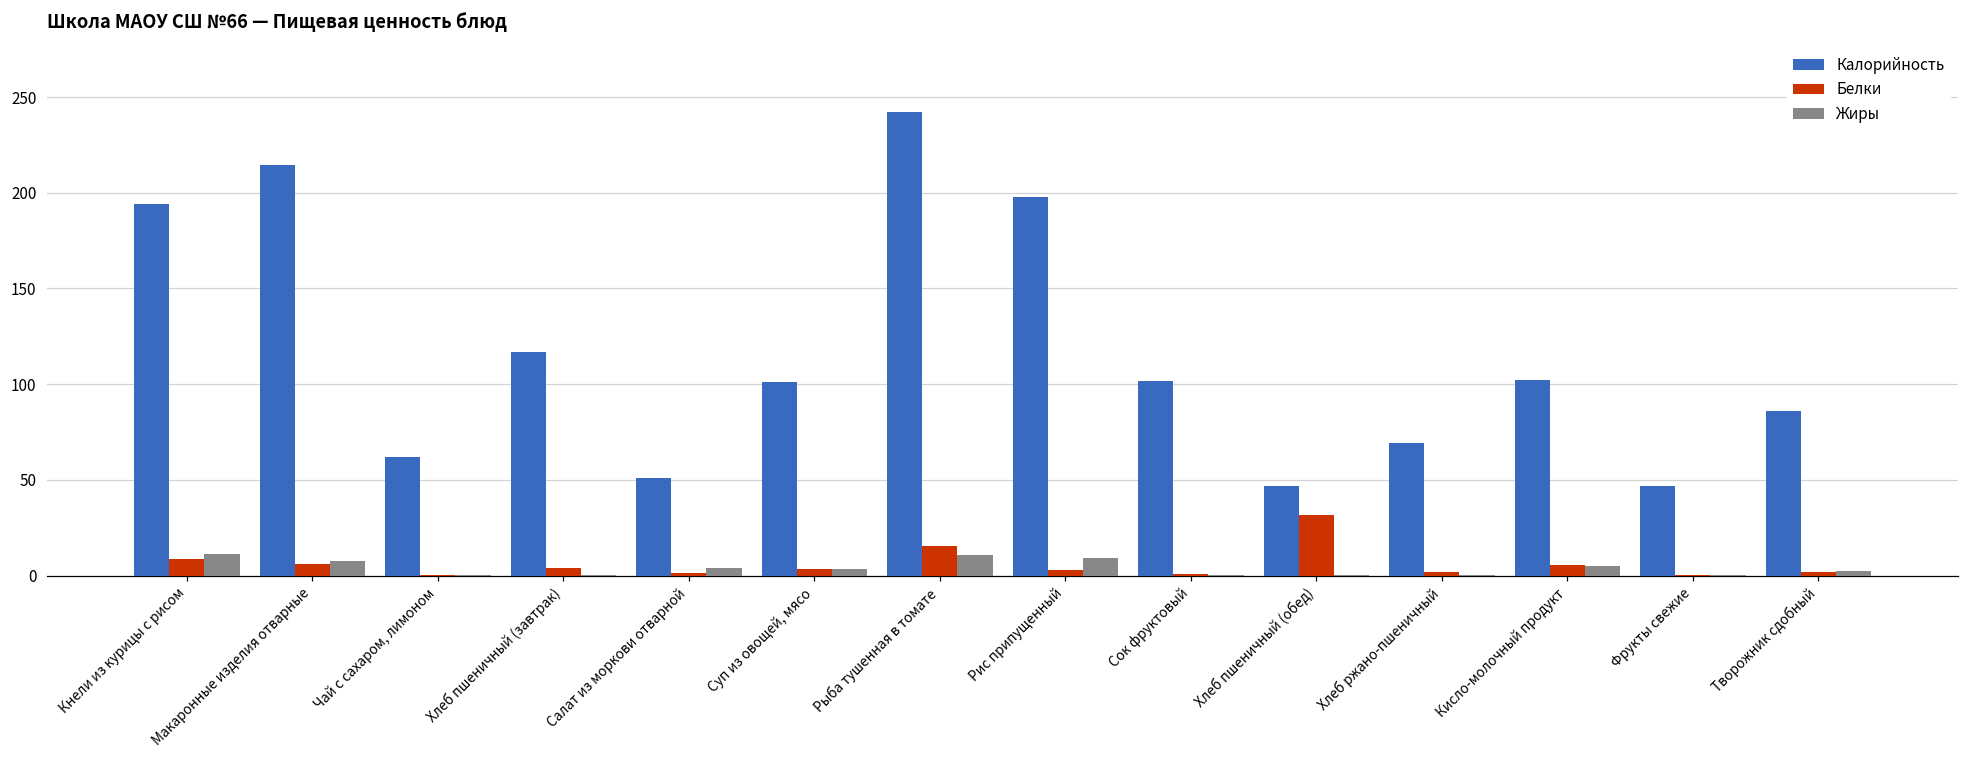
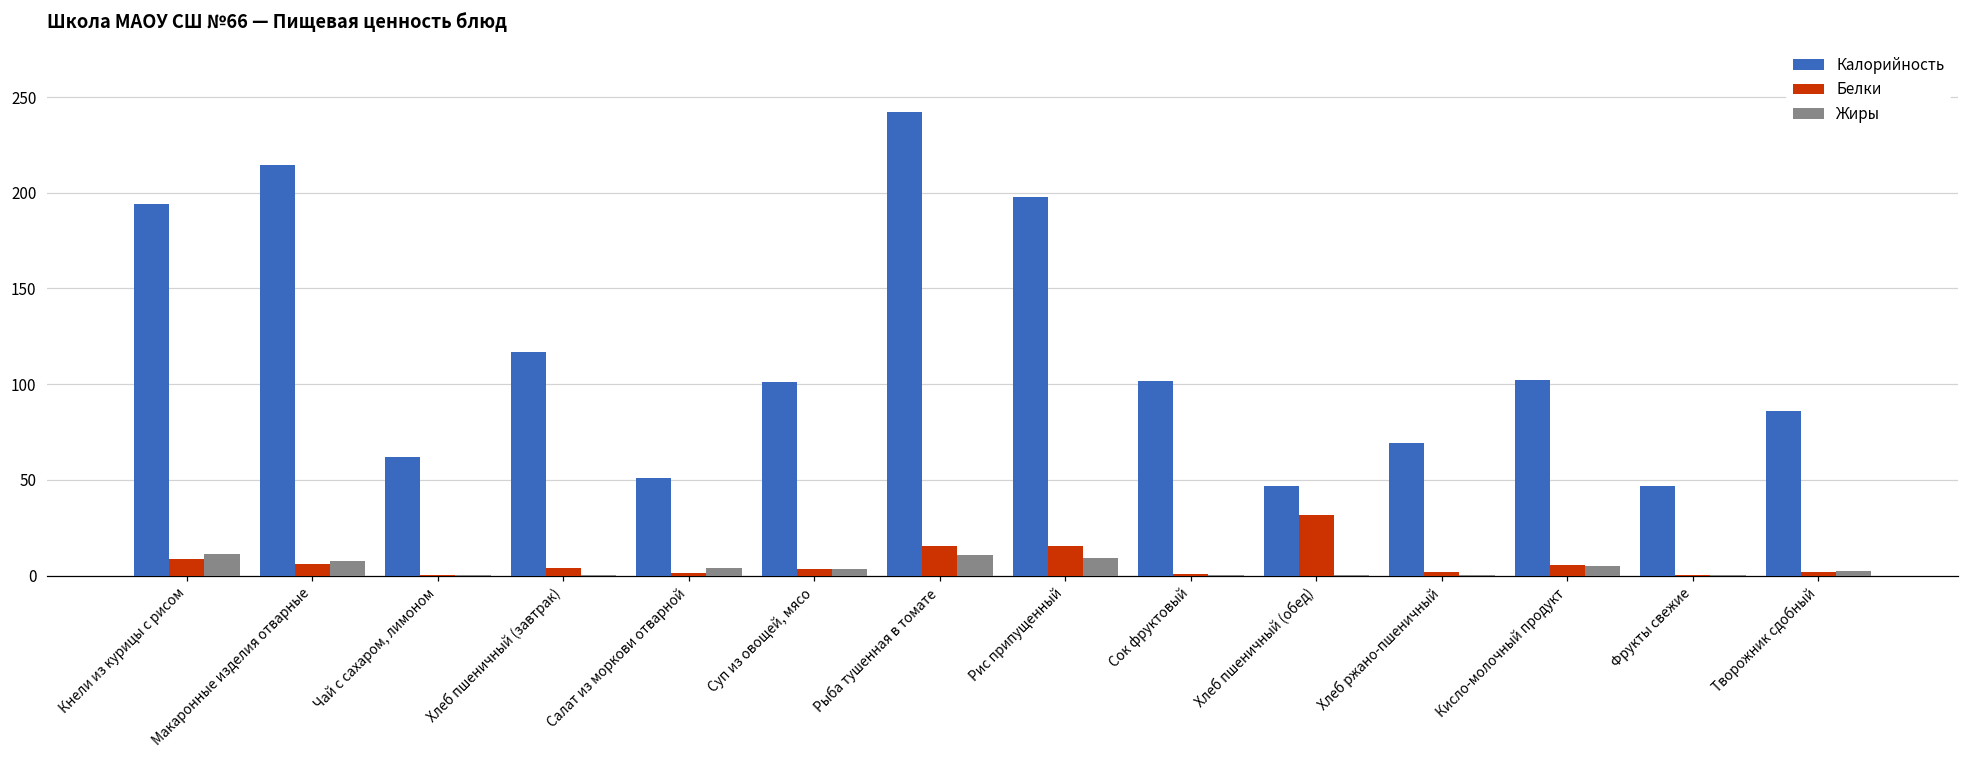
  {
    "Калорийность": {
      "Кнели из курицы с рисом": 194,
      "Макаронные изделия отварные": 215,
      "Чай с сахаром, лимоном": 62,
      "Хлеб пшеничный (завтрак)": 117,
      "Салат из моркови отварной": 51,
      "Суп из овощей, мясо": 101,
      "Рыба тушенная в томате": 242,
      "Рис припущенный": 198,
      "Сок фруктовый": 102,
      "Хлеб пшеничный (обед)": 47,
      "Хлеб ржано-пшеничный": 69,
      "Кисло-молочный продукт": 102,
      "Фрукты свежие": 47,
      "Творожник сдобный": 86
    },
    "Белки": {
      "Кнели из курицы с рисом": 9,
      "Макаронные изделия отварные": 6,
      "Хлеб пшеничный (завтрак)": 4,
      "Суп из овощей, мясо": 3,
      "Рыба тушенная в томате": 16,
-     "Рис припущенный": 3,
+     "Рис припущенный": 16,
      "Хлеб пшеничный (обед)": 32,
      "Хлеб ржано-пшеничный": 2,
      "Кисло-молочный продукт": 6,
      "Творожник сдобный": 2
    },
    "Жиры": {
      "Кнели из курицы с рисом": 12,
      "Макаронные изделия отварные": 8,
      "Салат из моркови отварной": 4,
      "Суп из овощей, мясо": 3,
      "Рыба тушенная в томате": 11,
      "Рис припущенный": 9,
      "Кисло-молочный продукт": 5,
      "Творожник сдобный": 2
    }
  }
